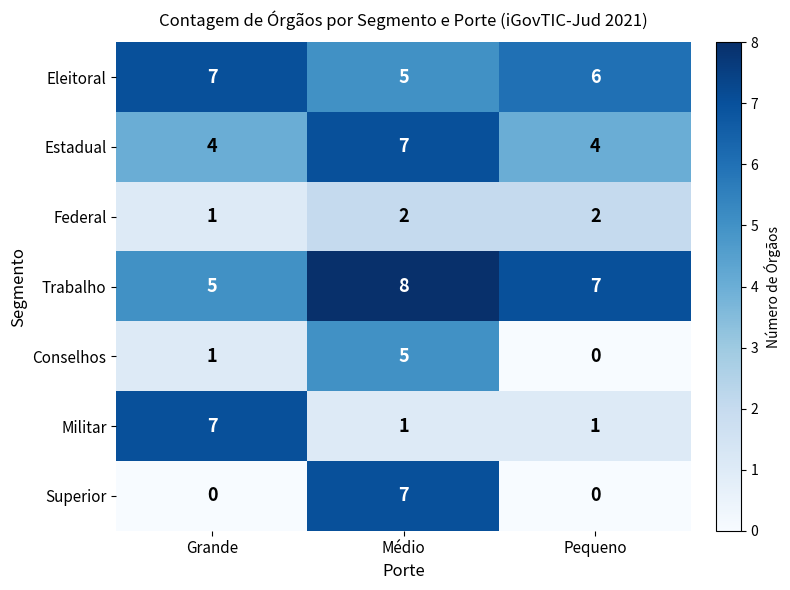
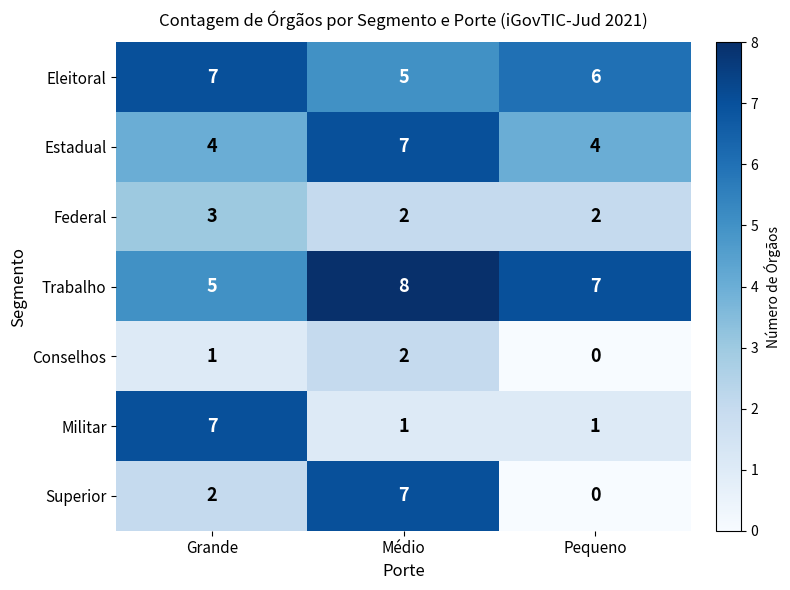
  {
    "Eleitoral": {
      "Grande": 7,
      "Médio": 5,
      "Pequeno": 6
    },
    "Estadual": {
      "Grande": 4,
      "Médio": 7,
      "Pequeno": 4
    },
    "Federal": {
-     "Grande": 1,
+     "Grande": 3,
      "Médio": 2,
      "Pequeno": 2
    },
    "Trabalho": {
      "Grande": 5,
      "Médio": 8,
      "Pequeno": 7
    },
    "Conselhos": {
      "Grande": 1,
-     "Médio": 5,
+     "Médio": 2,
      "Pequeno": 0
    },
    "Militar": {
      "Grande": 7,
      "Médio": 1,
      "Pequeno": 1
    },
    "Superior": {
-     "Grande": 0,
+     "Grande": 2,
      "Médio": 7,
      "Pequeno": 0
    }
  }
